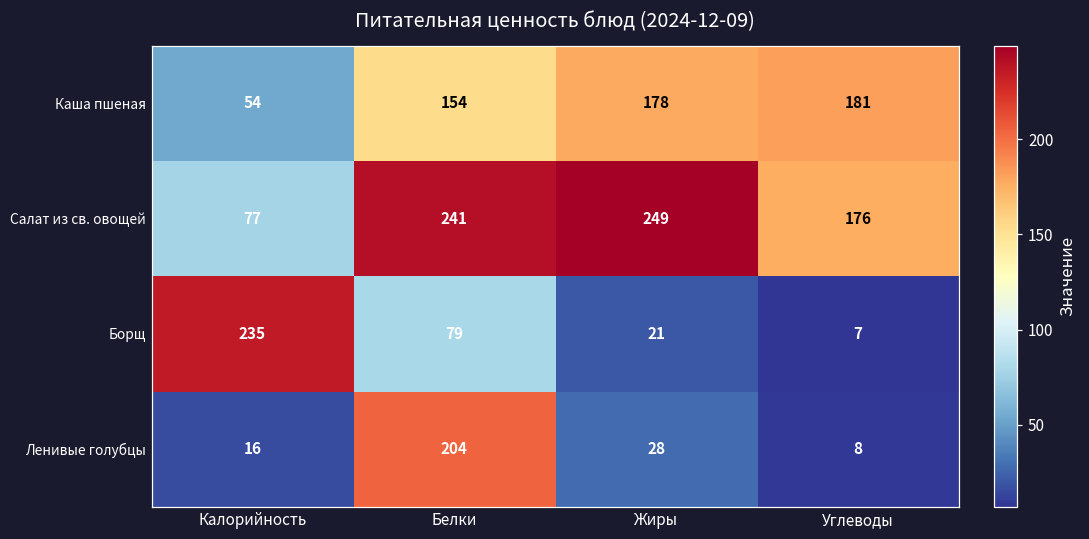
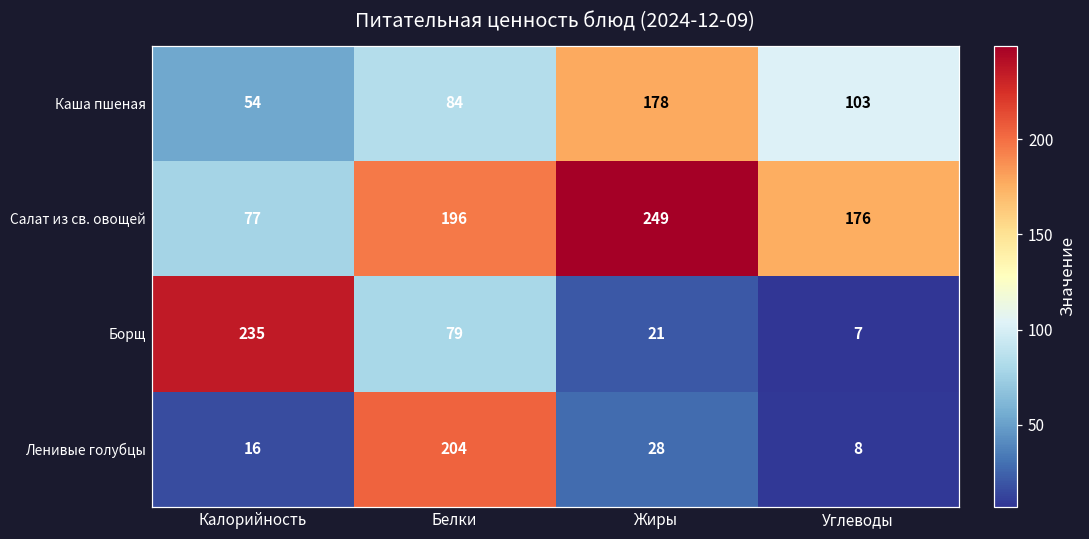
  {
    "Каша пшеная": {
      "Калорийность": 54,
-     "Белки": 154,
+     "Белки": 84,
      "Жиры": 178,
-     "Углеводы": 181
+     "Углеводы": 103
    },
    "Салат из св. овощей": {
      "Калорийность": 77,
-     "Белки": 241,
+     "Белки": 196,
      "Жиры": 249,
      "Углеводы": 176
    },
    "Борщ": {
      "Калорийность": 235,
      "Белки": 79,
      "Жиры": 21,
      "Углеводы": 7
    },
    "Ленивые голубцы": {
      "Калорийность": 16,
      "Белки": 204,
      "Жиры": 28,
      "Углеводы": 8
    }
  }
